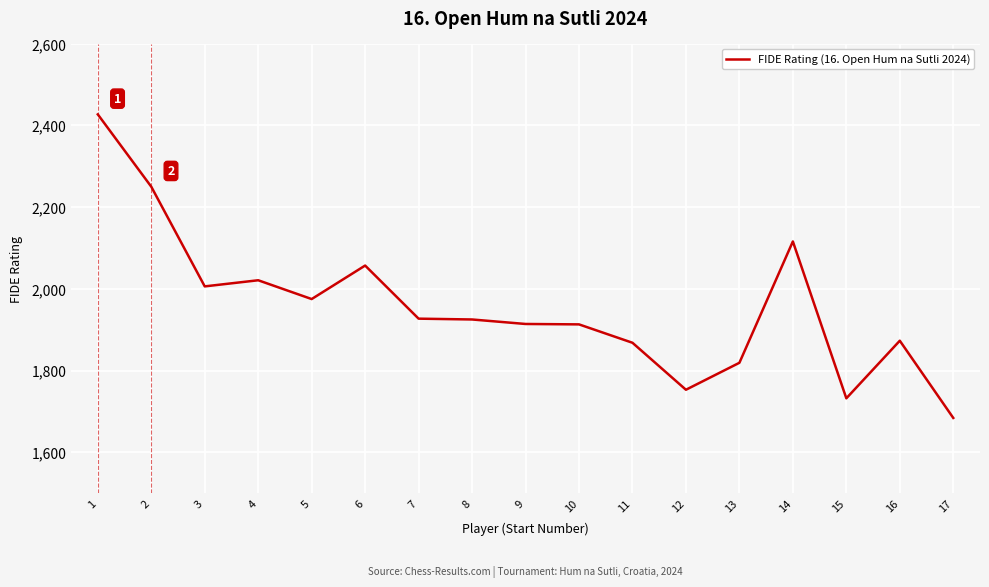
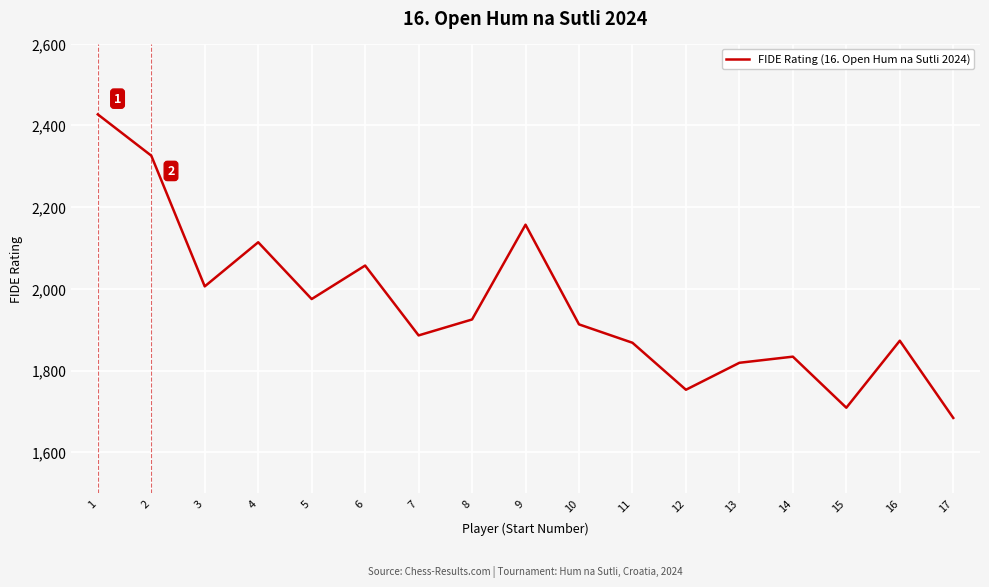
  {
-   "2": "2,250",
+   "2": "2,330",
    "3": "2,010",
-   "4": "2,020",
+   "4": "2,110",
    "5": "1,980",
    "6": "2,060",
-   "7": "1,930",
+   "7": "1,890",
    "8": "1,930",
-   "9": "1,910",
+   "9": "2,160",
    "10": "1,910",
    "11": "1,870",
    "12": "1,750",
    "13": "1,820",
-   "14": "2,120",
-   "15": "1,730",
+   "14": "1,830",
+   "15": "1,710",
    "16": "1,870",
    "17": "1,680"
  }
